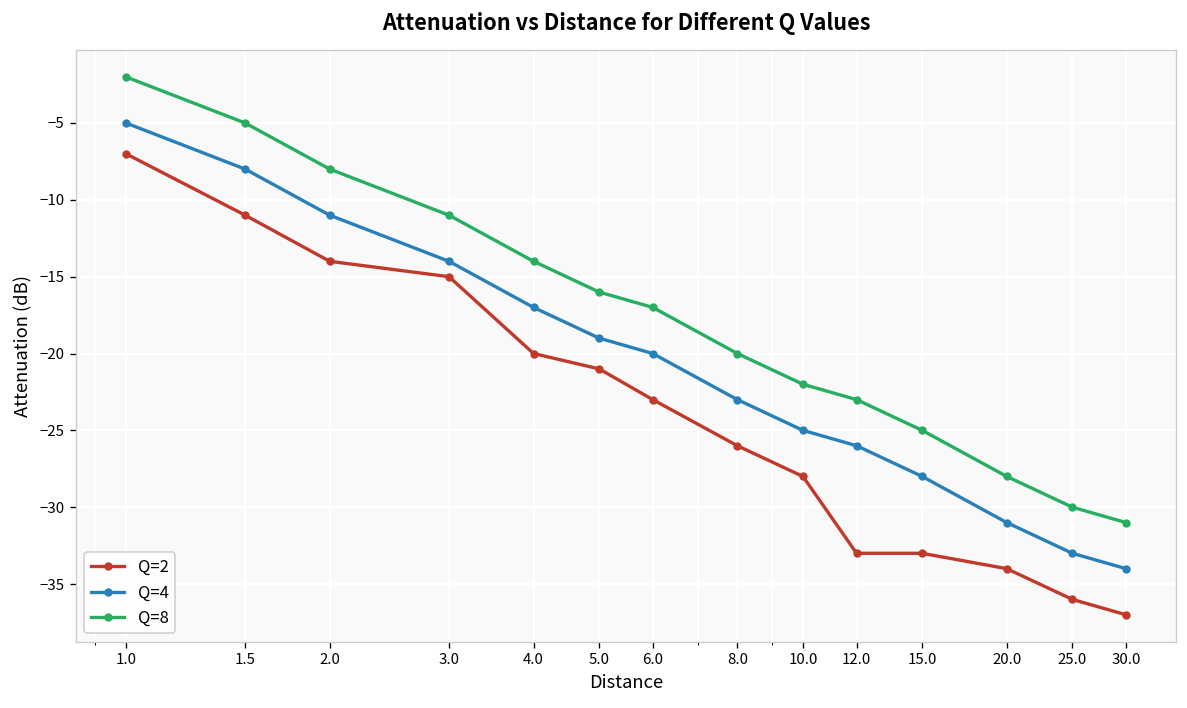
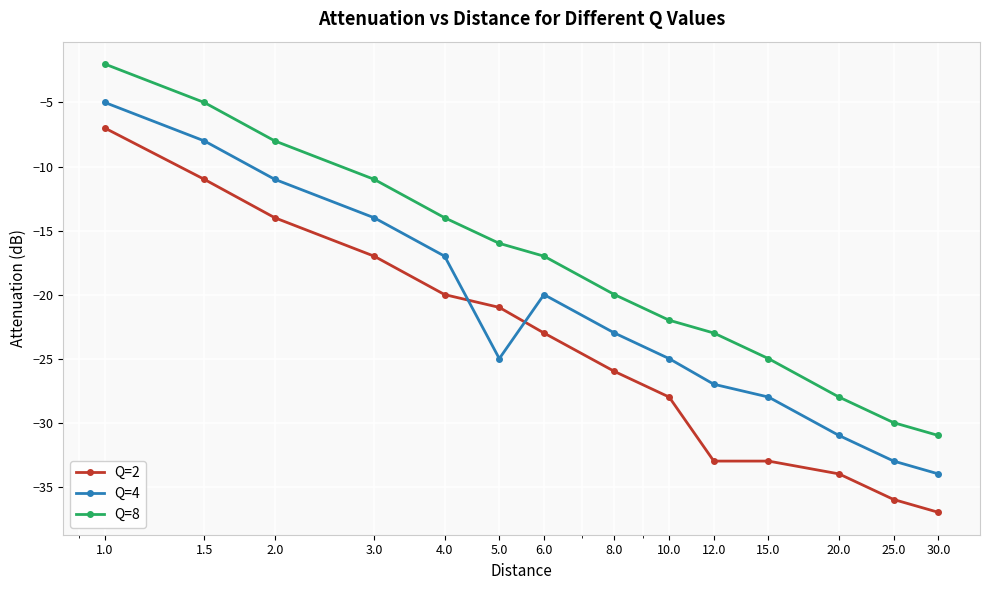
  {
    "Q=2": {
      "1.0": -7,
      "1.5": -11,
      "2.0": -14,
-     "3.0": -15,
+     "3.0": -17,
      "4.0": -20,
      "5.0": -21,
      "6.0": -23,
      "8.0": -26,
      "10.0": -28,
      "12.0": -33,
      "15.0": -33,
      "20.0": -34,
      "25.0": -36,
      "30.0": -37
    },
    "Q=4": {
      "1.0": -5,
      "1.5": -8,
      "2.0": -11,
      "3.0": -14,
      "4.0": -17,
-     "5.0": -19,
+     "5.0": -25,
      "6.0": -20,
      "8.0": -23,
      "10.0": -25,
-     "12.0": -26,
+     "12.0": -27,
      "15.0": -28,
      "20.0": -31,
      "25.0": -33,
      "30.0": -34
    },
    "Q=8": {
      "1.0": -2,
      "1.5": -5,
      "2.0": -8,
      "3.0": -11,
      "4.0": -14,
      "5.0": -16,
      "6.0": -17,
      "8.0": -20,
      "10.0": -22,
      "12.0": -23,
      "15.0": -25,
      "20.0": -28,
      "25.0": -30,
      "30.0": -31
    }
  }
